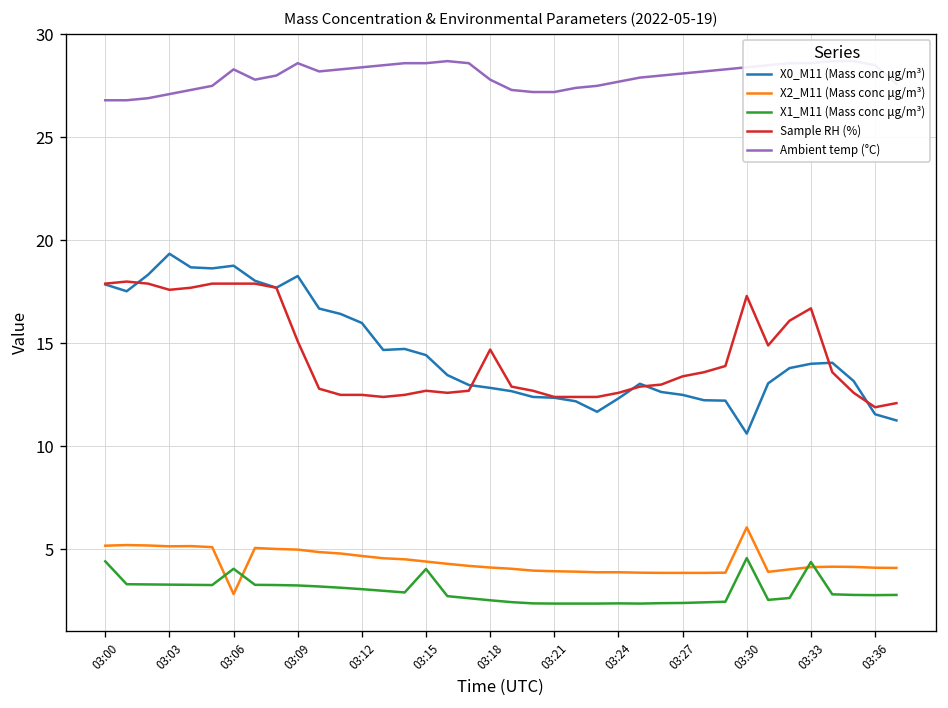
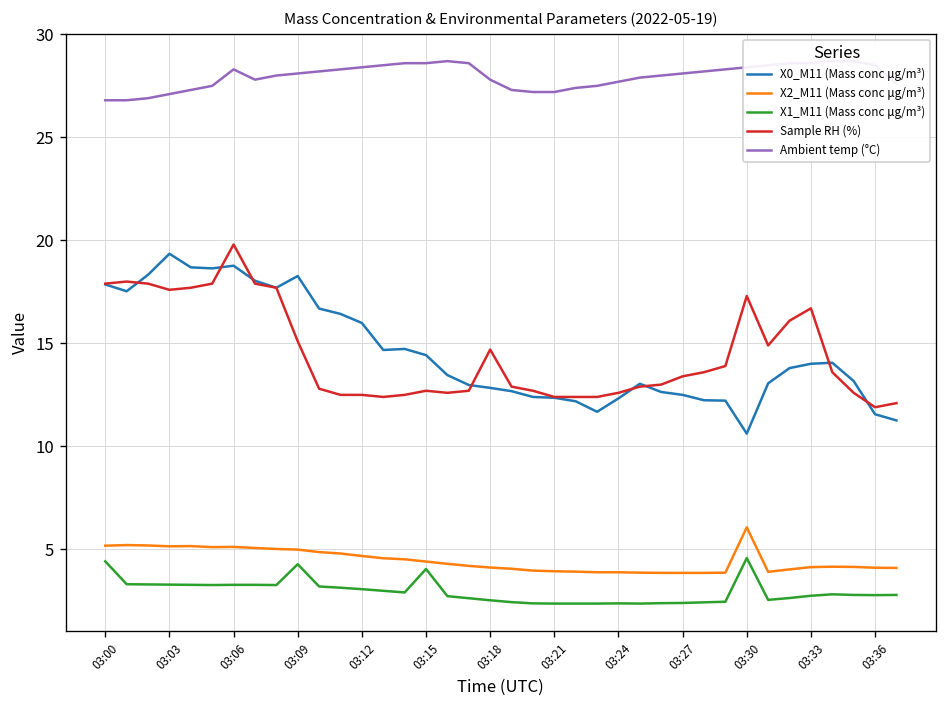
  {
    "X0_M11 (Mass conc μg/m³)": {
      "03:03": 19.4,
      "03:06": 18.8,
      "03:09": 18.3,
      "03:12": 16.0,
      "03:15": 14.4,
      "03:18": 12.8,
      "03:24": 12.3,
      "03:27": 12.5,
      "03:30": 10.6,
      "03:33": 14.0,
      "03:36": 11.6
    },
    "X2_M11 (Mass conc μg/m³)": {
      "03:00": 5.2,
      "03:03": 5.2,
-     "03:06": 2.8,
+     "03:06": 5.1,
      "03:09": 5.0,
      "03:12": 4.7,
      "03:15": 4.4,
      "03:18": 4.1,
      "03:21": 3.9,
      "03:24": 3.9,
      "03:27": 3.9,
      "03:30": 6.1,
      "03:33": 4.1,
      "03:36": 4.1
    },
    "X1_M11 (Mass conc μg/m³)": {
      "03:00": 4.4,
      "03:03": 3.3,
-     "03:06": 4.1,
-     "03:09": 3.3,
+     "03:06": 3.3,
+     "03:09": 4.3,
      "03:12": 3.1,
      "03:15": 4.1,
      "03:18": 2.5,
      "03:21": 2.4,
      "03:24": 2.4,
      "03:27": 2.4,
      "03:30": 4.6,
-     "03:33": 4.4,
+     "03:33": 2.8,
      "03:36": 2.8
    },
    "Sample RH (%)": {
      "03:03": 17.6,
-     "03:06": 17.9,
+     "03:06": 19.8,
      "03:09": 15.1,
      "03:12": 12.5,
      "03:15": 12.7,
      "03:18": 14.7,
      "03:24": 12.6,
      "03:27": 13.4,
      "03:30": 17.3,
      "03:33": 16.7,
      "03:36": 11.9
    },
    "Ambient temp (°C)": {
      "03:00": 26.8,
      "03:03": 27.1,
      "03:06": 28.3,
-     "03:09": 28.6,
+     "03:09": 28.1,
      "03:12": 28.4,
      "03:15": 28.6,
      "03:18": 27.8,
      "03:21": 27.2,
      "03:24": 27.7,
      "03:27": 28.1
    }
  }
